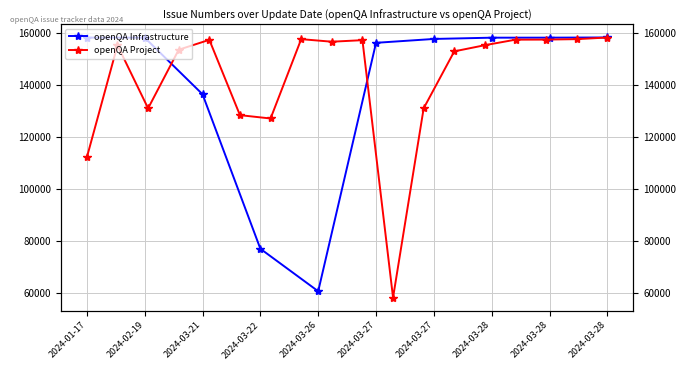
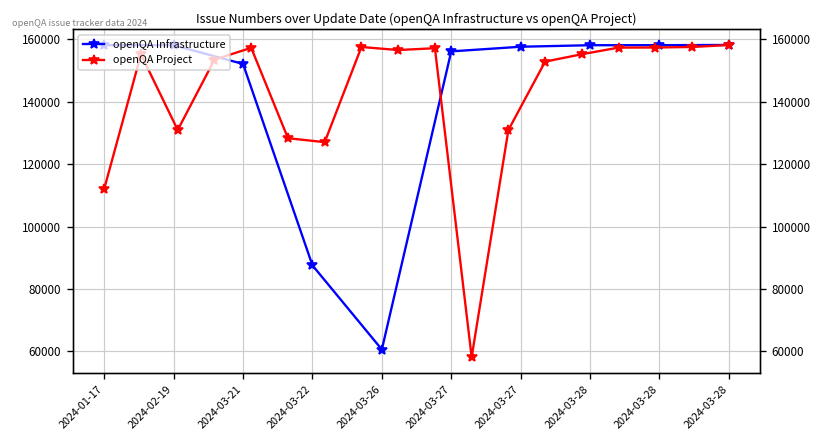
  {
    "openQA Infrastructure": {
-     "2024-03-21": 136000,
-     "2024-03-22": 77000,
+     "2024-03-21": 152000,
+     "2024-03-22": 88000,
      "2024-03-26": 61000
    },
    "openQA Project": {
      "2024-01-17": 112000
    }
  }
